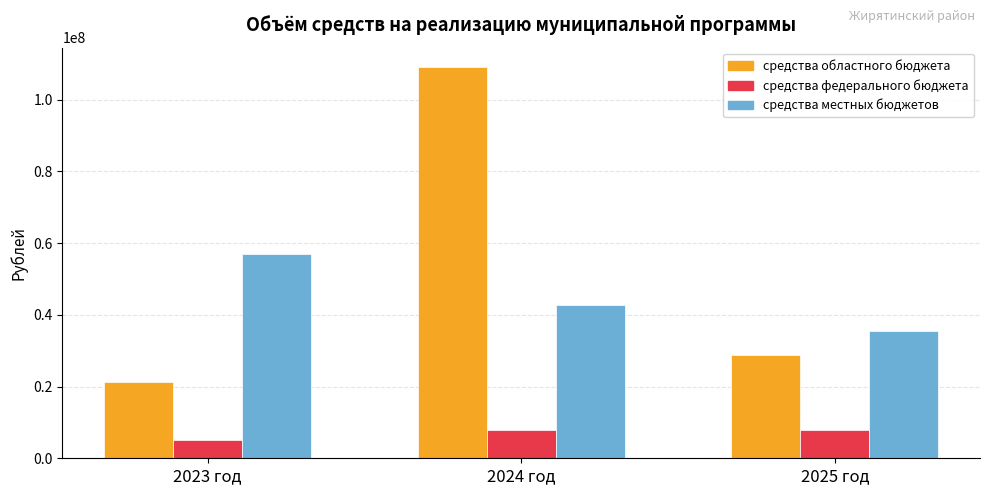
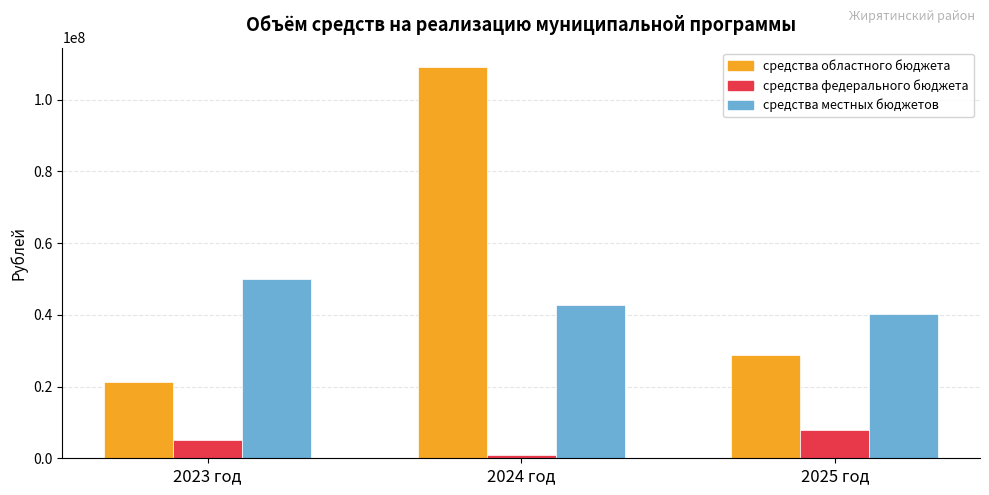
  {
    "средства областного бюджета": {
      "2023 год": 21000000,
      "2024 год": 109000000,
      "2025 год": 29000000
    },
    "средства федерального бюджета": {
      "2023 год": 5000000,
-     "2024 год": 8000000,
+     "2024 год": 1000000,
      "2025 год": 8000000
    },
    "средства местных бюджетов": {
-     "2023 год": 57000000,
+     "2023 год": 50000000,
      "2024 год": 43000000,
-     "2025 год": 36000000
+     "2025 год": 40000000
    }
  }
